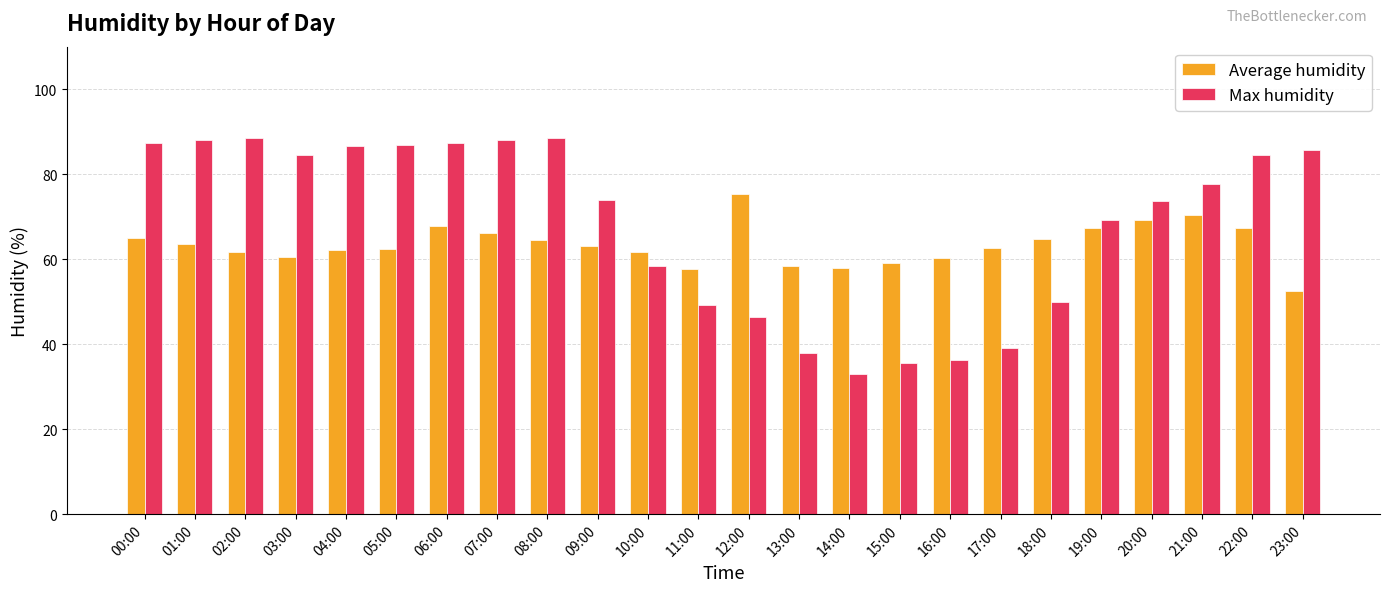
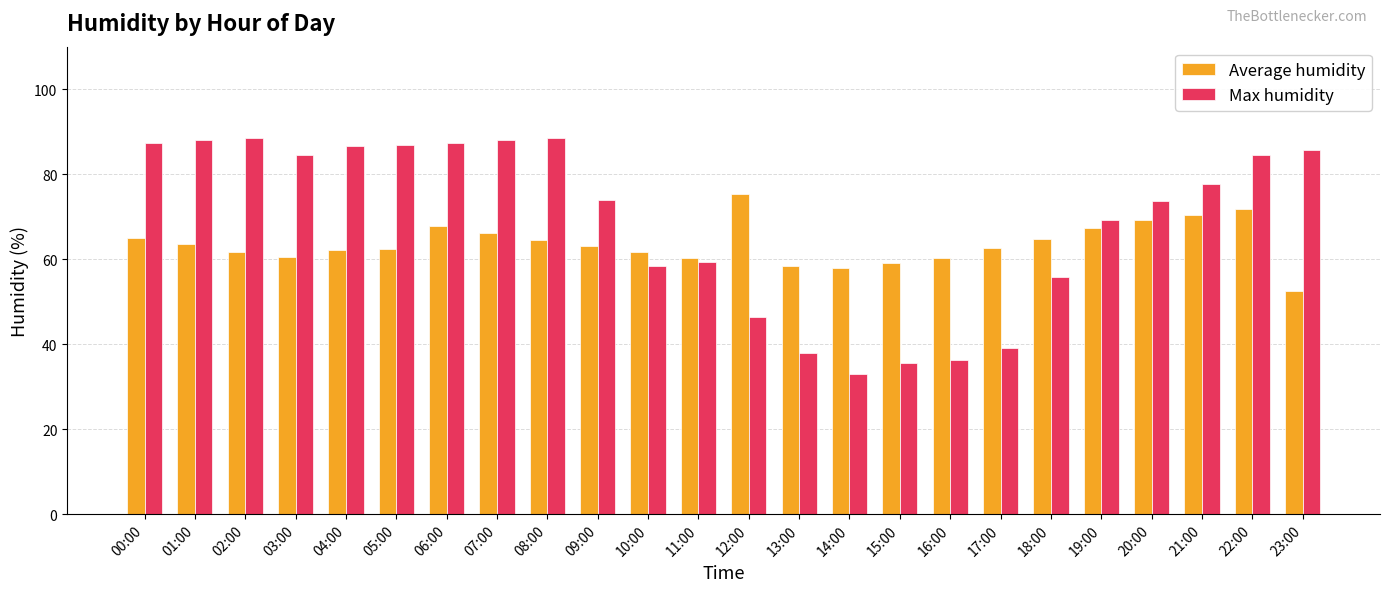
  {
    "Average humidity": {
      "00:00": 65,
      "01:00": 64,
      "02:00": 62,
      "03:00": 60,
      "04:00": 62,
      "05:00": 62,
      "06:00": 68,
      "07:00": 66,
      "08:00": 65,
      "09:00": 63,
      "10:00": 62,
-     "11:00": 58,
+     "11:00": 60,
      "12:00": 75,
      "13:00": 58,
      "14:00": 58,
      "15:00": 59,
      "16:00": 60,
      "17:00": 63,
      "18:00": 65,
      "19:00": 67,
      "20:00": 69,
      "21:00": 71,
-     "22:00": 67,
+     "22:00": 72,
      "23:00": 53
    },
    "Max humidity": {
      "00:00": 87,
      "01:00": 88,
      "02:00": 88,
      "03:00": 84,
      "04:00": 87,
      "05:00": 87,
      "06:00": 87,
      "07:00": 88,
      "08:00": 88,
      "09:00": 74,
      "10:00": 59,
-     "11:00": 49,
+     "11:00": 59,
      "12:00": 46,
      "13:00": 38,
      "14:00": 33,
      "15:00": 36,
      "16:00": 36,
      "17:00": 39,
-     "18:00": 50,
+     "18:00": 56,
      "19:00": 69,
      "20:00": 74,
      "21:00": 78,
      "22:00": 85,
      "23:00": 86
    }
  }
